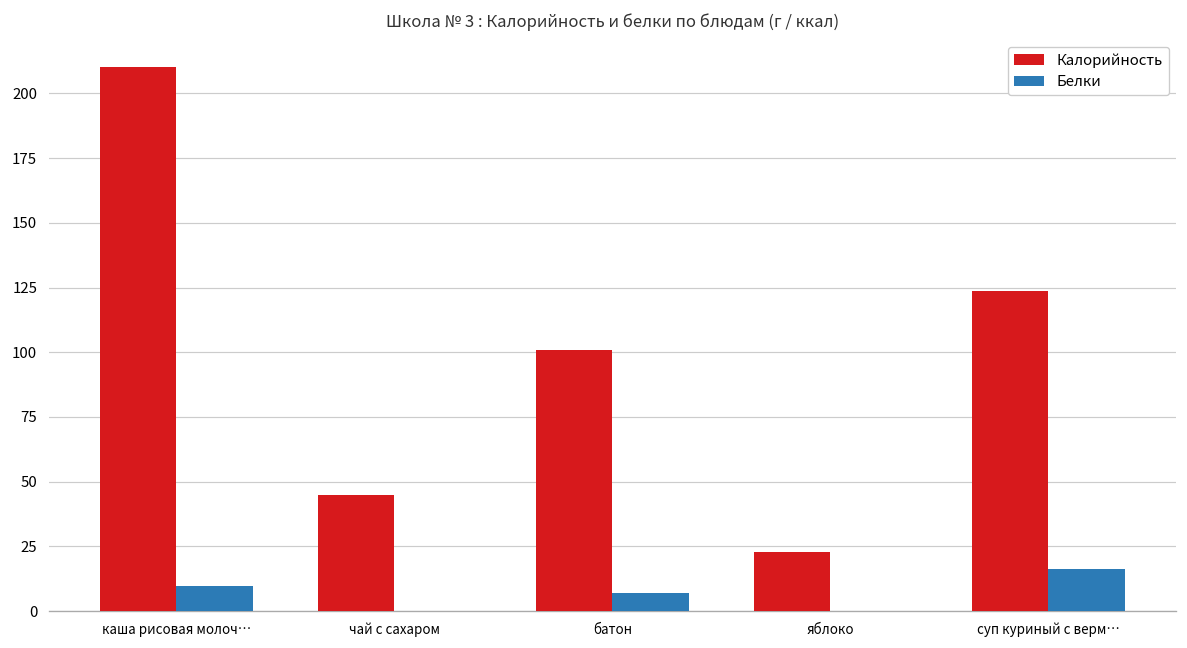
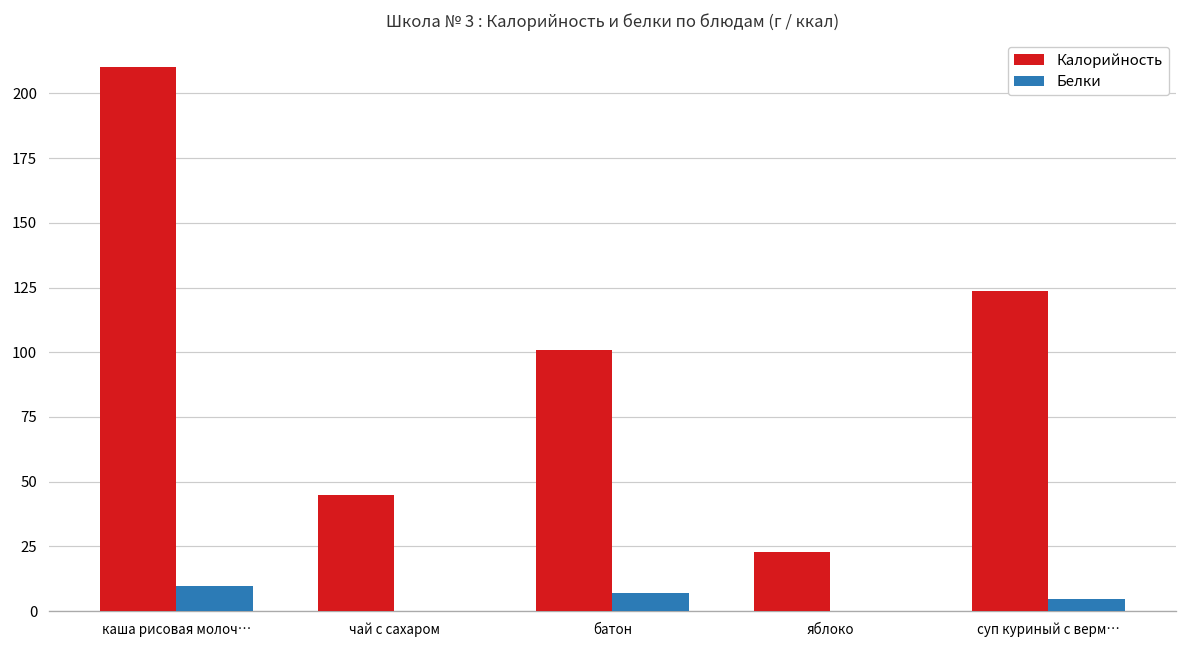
  {
    "Калорийность": {
      "каша рисовая молоч…": 210,
      "чай с сахаром": 45,
      "батон": 101,
      "яблоко": 23,
      "суп куриный с верм…": 124
    },
    "Белки": {
      "каша рисовая молоч…": 10,
      "батон": 7,
-     "суп куриный с верм…": 16
+     "суп куриный с верм…": 5
    }
  }
